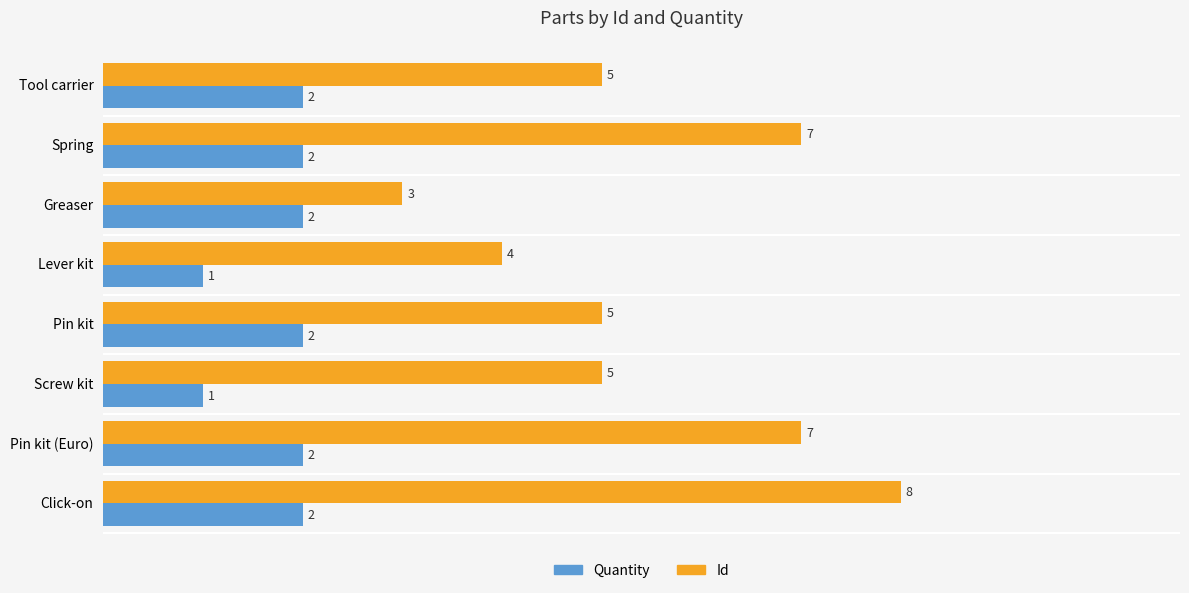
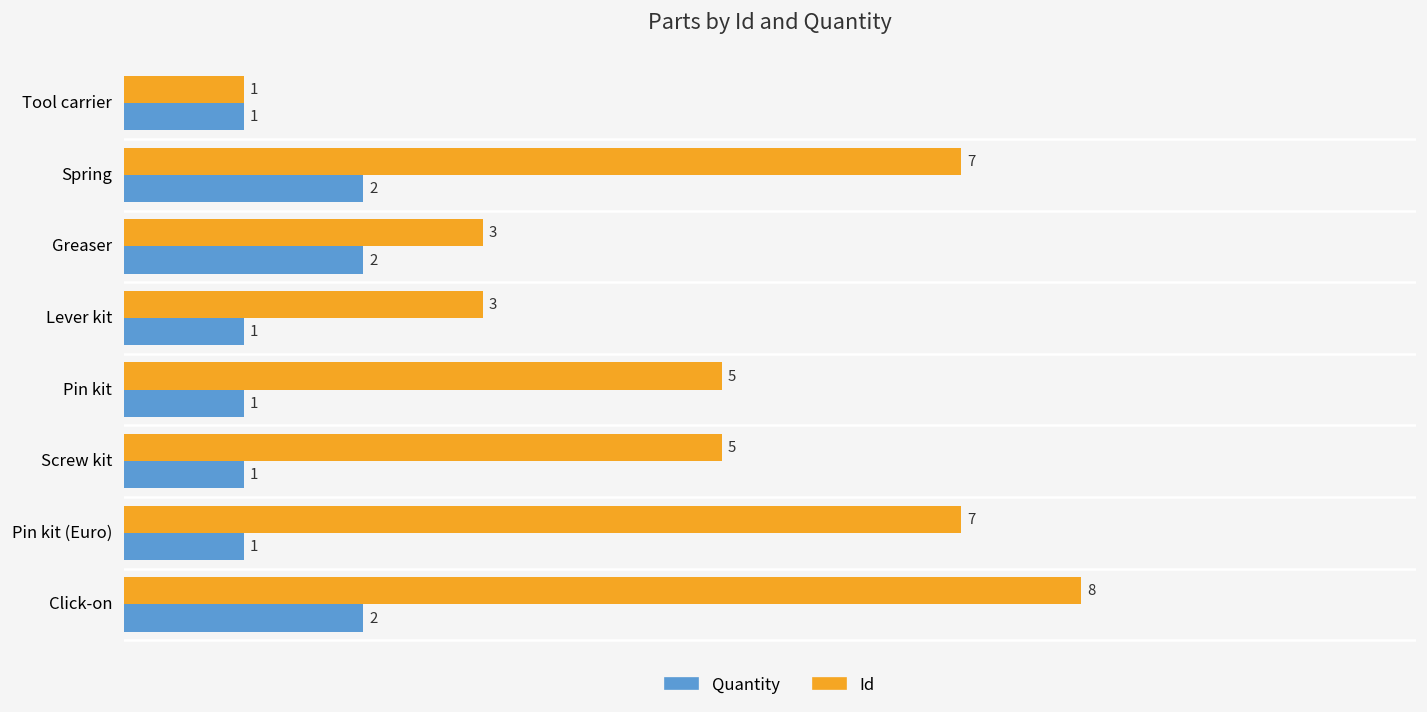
  {
    "Quantity": {
-     "Tool carrier": 2,
+     "Tool carrier": 1,
      "Spring": 2,
      "Greaser": 2,
      "Lever kit": 1,
-     "Pin kit": 2,
+     "Pin kit": 1,
      "Screw kit": 1,
-     "Pin kit (Euro)": 2,
+     "Pin kit (Euro)": 1,
      "Click-on": 2
    },
    "Id": {
-     "Tool carrier": 5,
+     "Tool carrier": 1,
      "Spring": 7,
      "Greaser": 3,
-     "Lever kit": 4,
+     "Lever kit": 3,
      "Pin kit": 5,
      "Screw kit": 5,
      "Pin kit (Euro)": 7,
      "Click-on": 8
    }
  }
